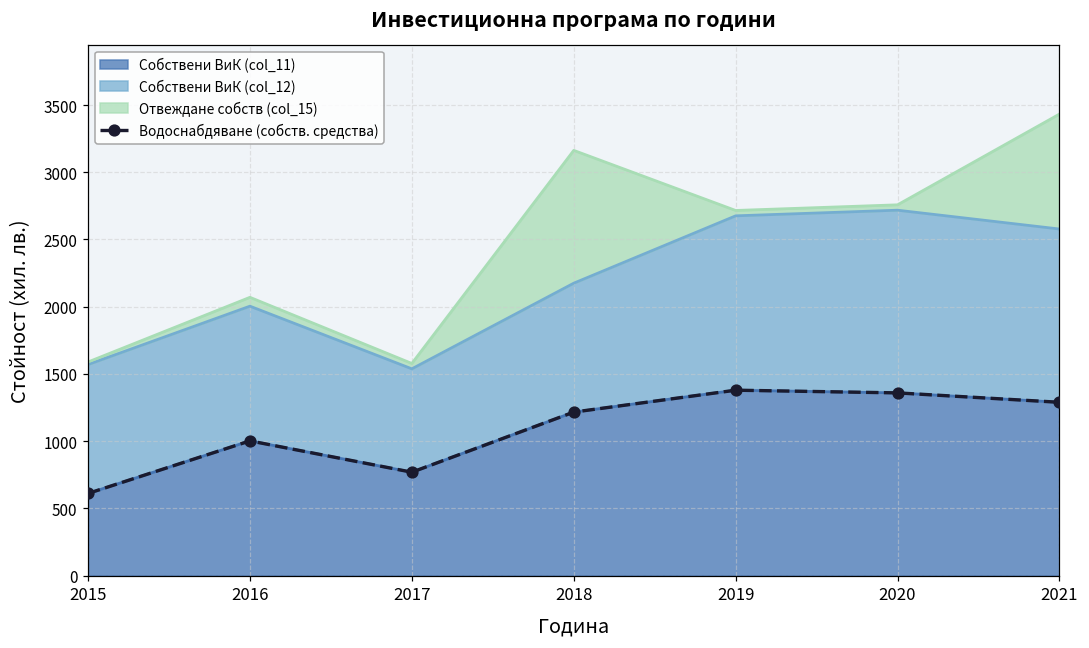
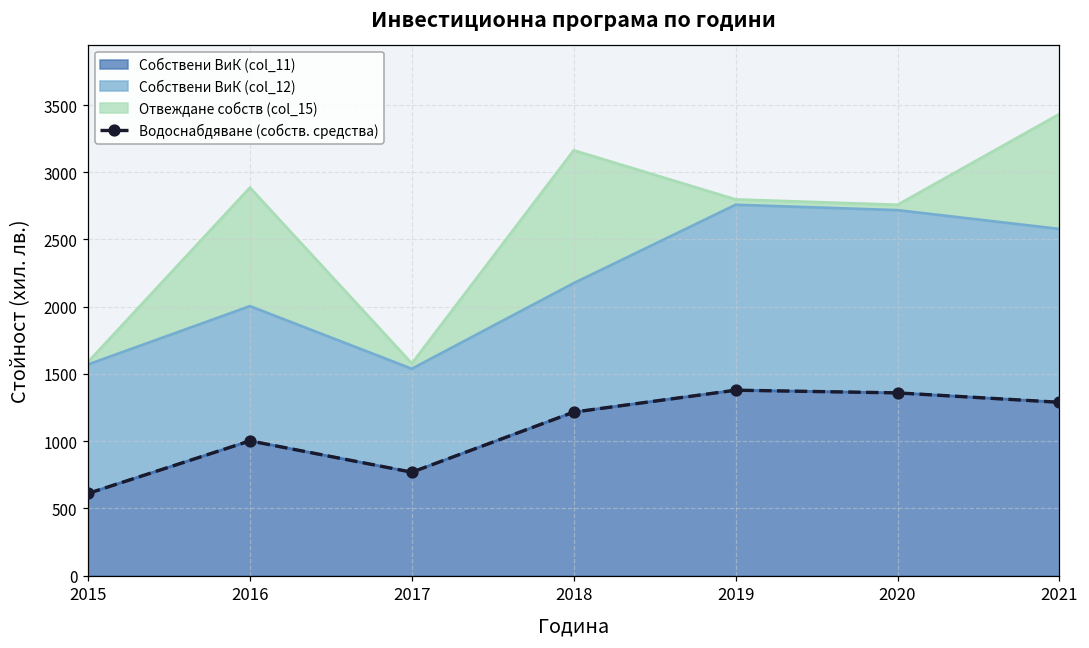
  {
    "Собствени ВиК (col_11)": {
      "2015": 610,
      "2016": 1000,
      "2017": 770,
      "2018": 1220,
      "2019": 1380,
      "2020": 1360,
      "2021": 1290
    },
    "Собствени ВиК (col_12)": {
      "2016": 1000,
      "2017": 770,
      "2018": 960,
-     "2019": 1300,
+     "2019": 1380,
      "2020": 1360,
      "2021": 1290
    },
    "Отвеждане собств (col_15)": {
-     "2016": 70,
+     "2016": 880,
      "2017": 40,
      "2018": 990,
      "2019": 40,
      "2020": 40,
      "2021": 860
    }
  }
